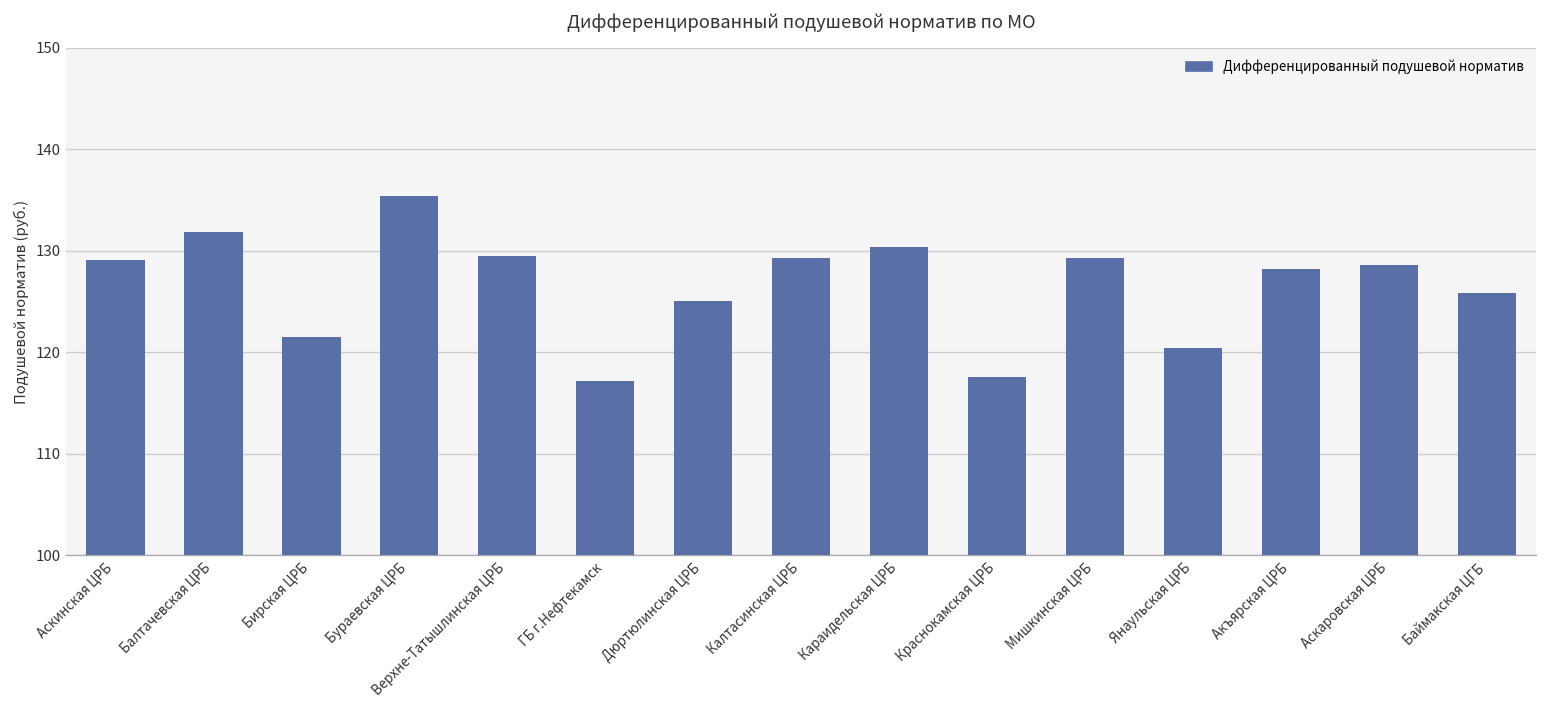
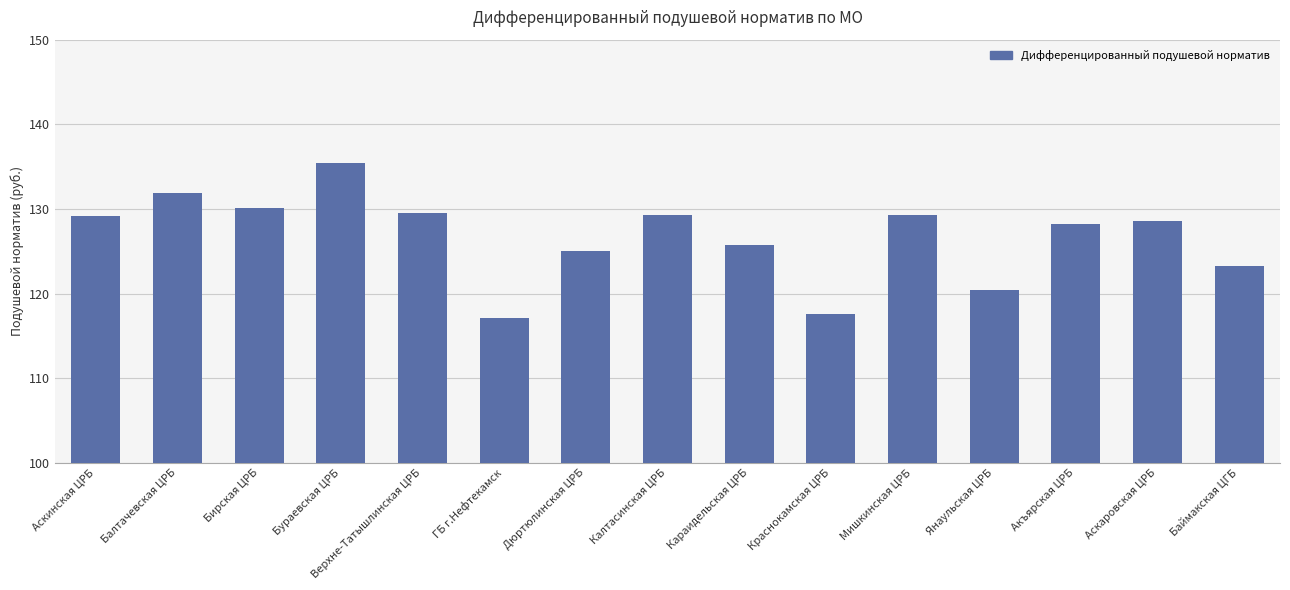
  {
    "Аскинская ЦРБ": 129,
    "Балтачевская ЦРБ": 132,
-   "Бирская ЦРБ": 122,
+   "Бирская ЦРБ": 130,
    "Бураевская ЦРБ": 135,
    "Верхне-Татышлинская ЦРБ": 129,
    "ГБ г.Нефтекамск": 117,
    "Дюртюлинская ЦРБ": 125,
    "Калтасинская ЦРБ": 129,
-   "Караидельская ЦРБ": 130,
+   "Караидельская ЦРБ": 126,
    "Краснокамская ЦРБ": 118,
    "Мишкинская ЦРБ": 129,
    "Янаульская ЦРБ": 120,
    "Акъярская ЦРБ": 128,
    "Аскаровская ЦРБ": 129,
-   "Баймакская ЦГБ": 126
+   "Баймакская ЦГБ": 123
  }
